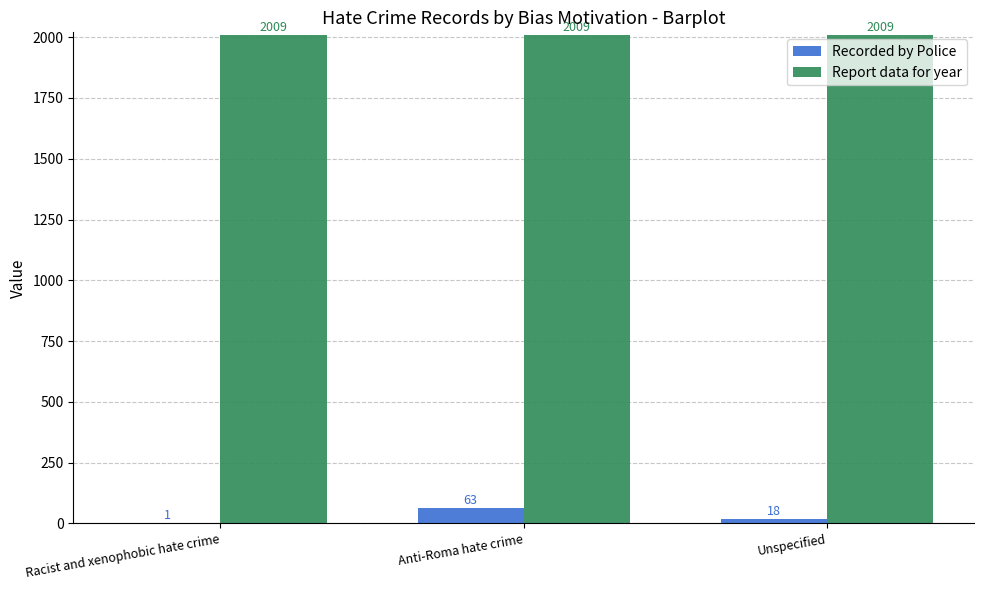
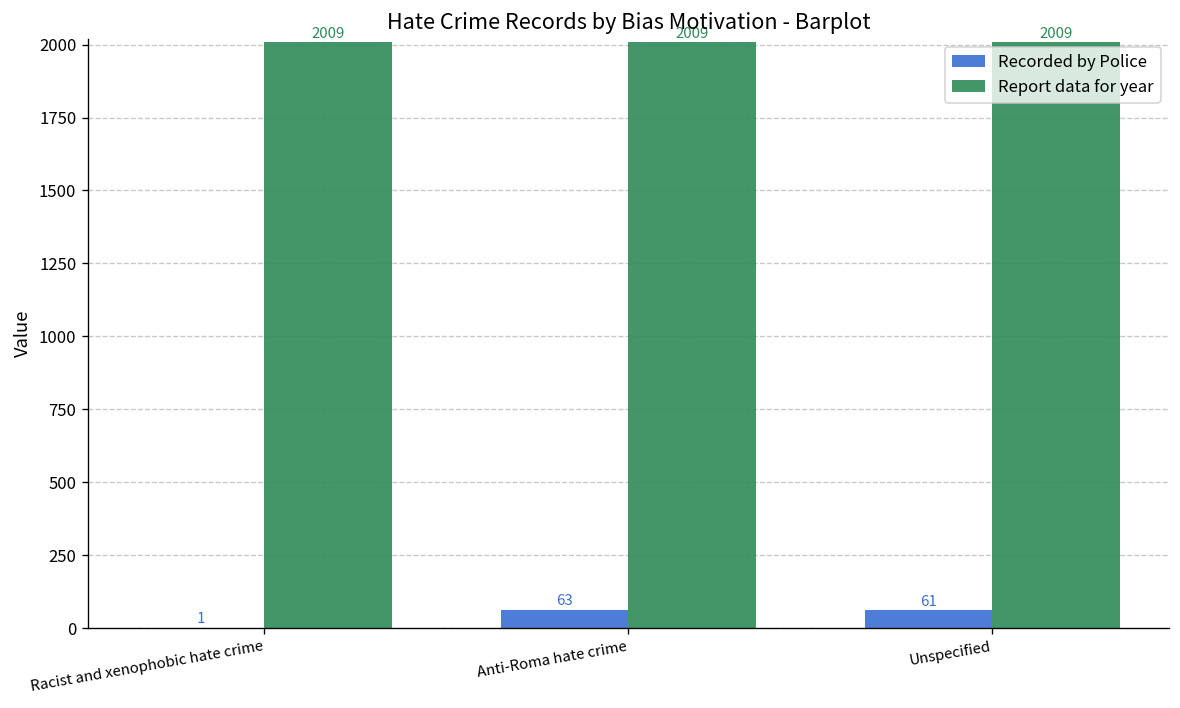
  {
    "Recorded by Police": {
      "Racist and xenophobic hate crime": 1,
      "Anti-Roma hate crime": 63,
-     "Unspecified": 18
+     "Unspecified": 61
    },
    "Report data for year": {
      "Racist and xenophobic hate crime": 2009,
      "Anti-Roma hate crime": 2009,
      "Unspecified": 2009
    }
  }
